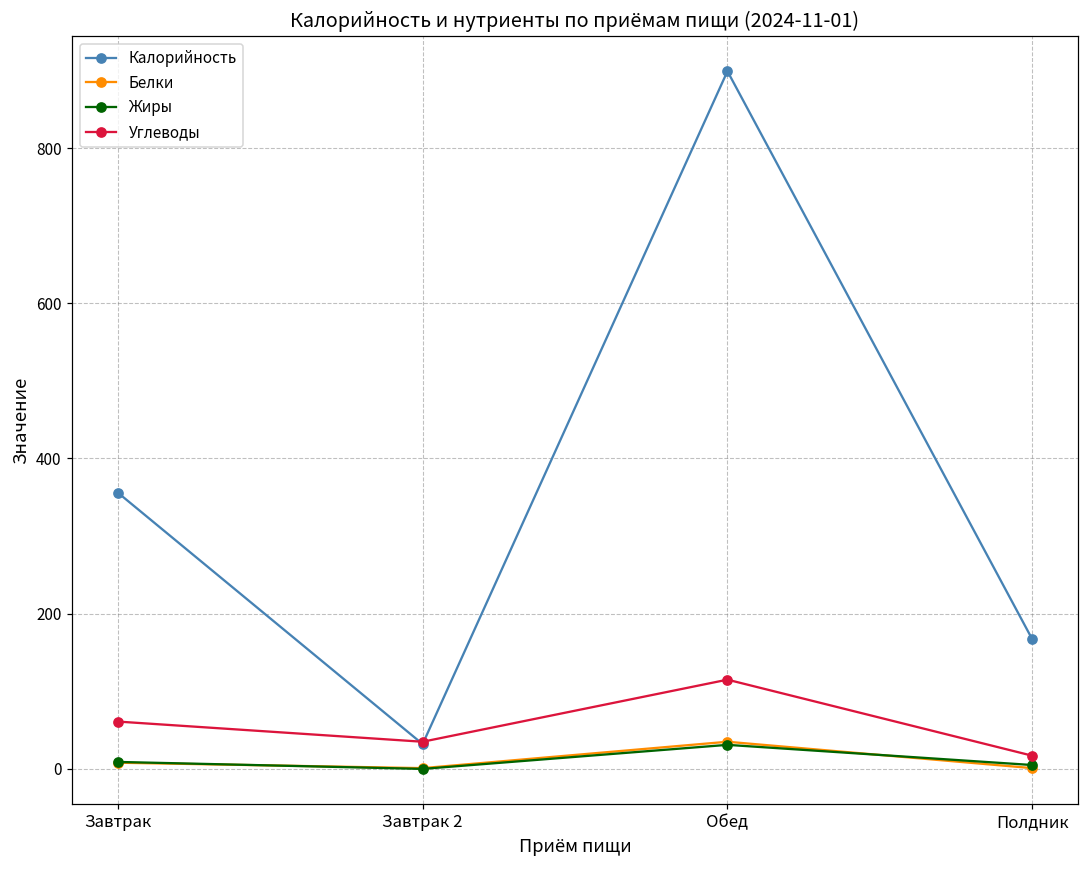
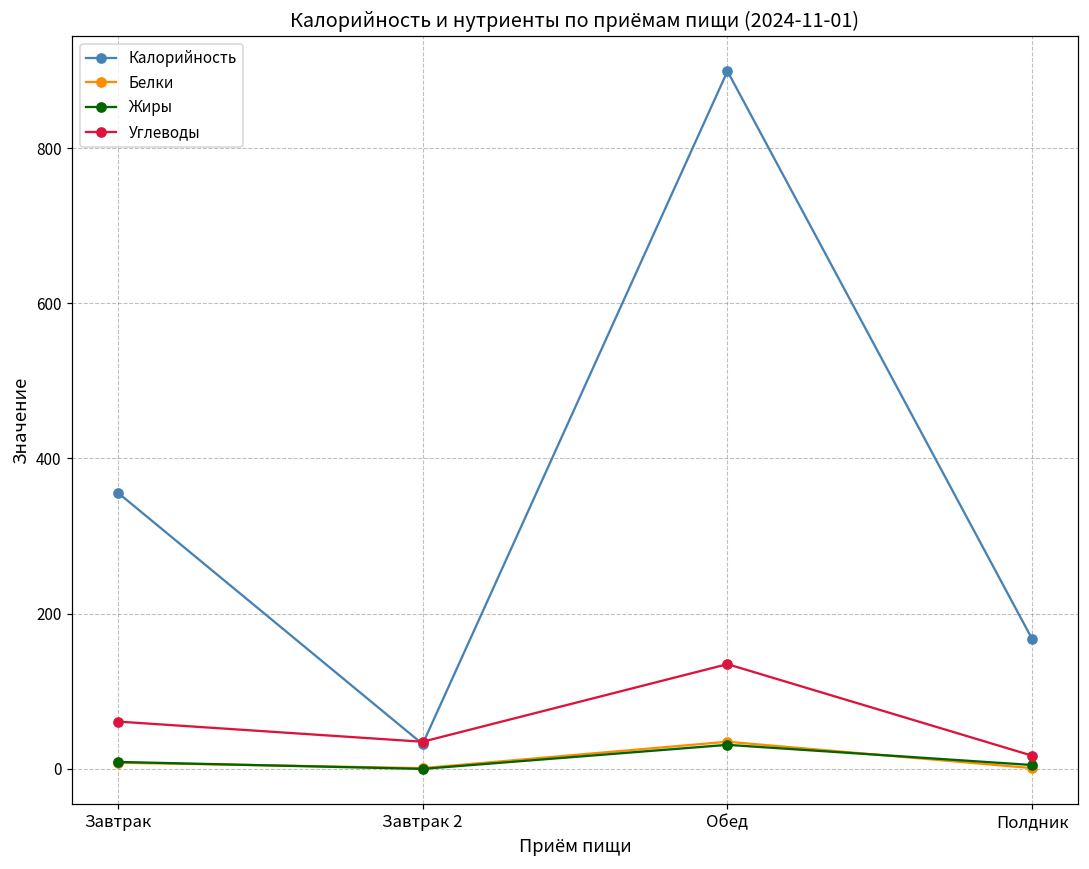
  {
    "Калорийность": {
      "Завтрак": 360,
      "Обед": 900,
      "Полдник": 170
    },
    "Белки": {
      "Обед": 40,
      "Полдник": 0
    },
    "Жиры": {
      "Обед": 30,
      "Полдник": 10
    },
    "Углеводы": {
      "Завтрак": 60,
-     "Обед": 120,
+     "Обед": 140,
      "Полдник": 20
    }
  }
